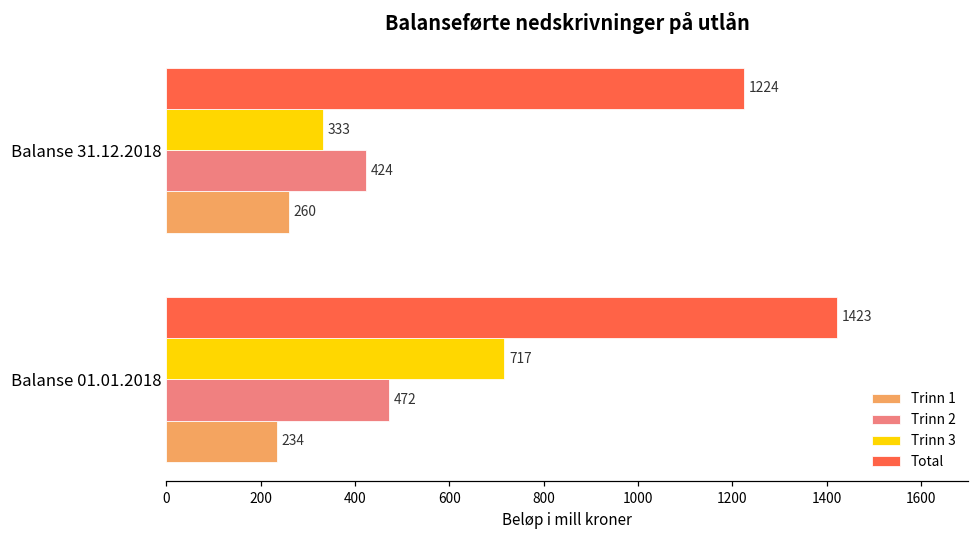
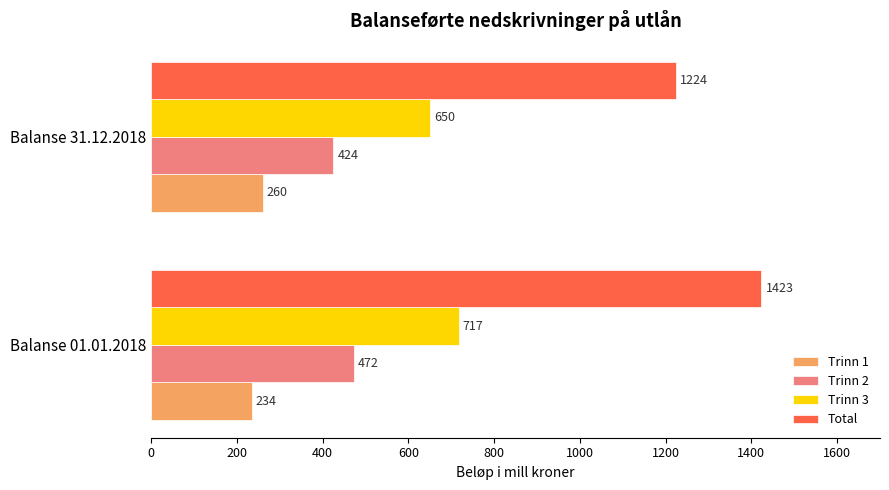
  {
    "Trinn 3": {
-     "Balanse 31.12.2018": 333,
+     "Balanse 31.12.2018": 650,
      "Balanse 01.01.2018": 717
    },
    "Total": {
      "Balanse 31.12.2018": 1224,
      "Balanse 01.01.2018": 1423
    }
  }
